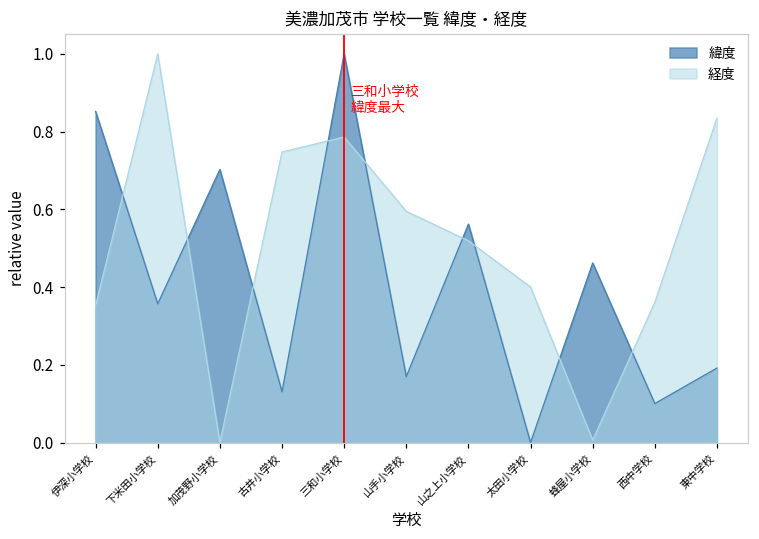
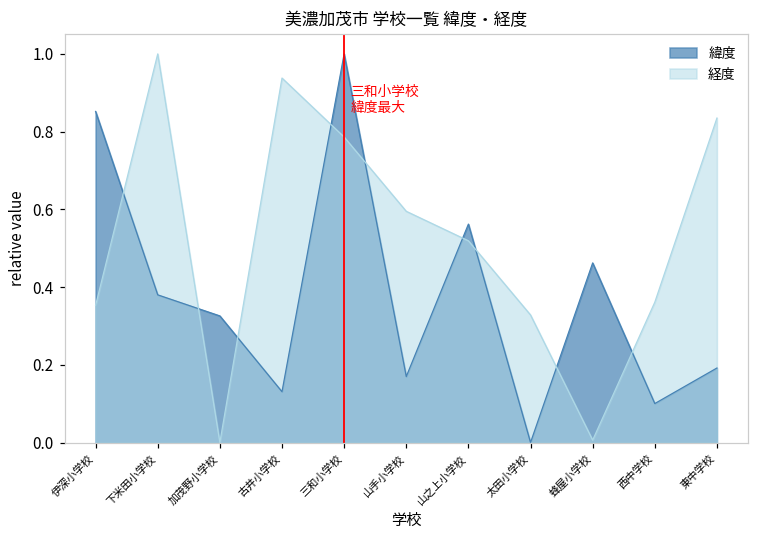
  {
    "緯度": {
      "伊深小学校": 0.85,
-     "下米田小学校": 0.36,
-     "加茂野小学校": 0.70,
+     "下米田小学校": 0.38,
+     "加茂野小学校": 0.33,
      "古井小学校": 0.13,
      "三和小学校": 1.00,
      "山手小学校": 0.17,
      "山之上小学校": 0.56,
      "太田小学校": 0.00,
      "蜂屋小学校": 0.46,
      "西中学校": 0.10,
      "東中学校": 0.19
    },
    "経度": {
      "伊深小学校": 0.35,
      "下米田小学校": 1.00,
      "加茂野小学校": 0.00,
-     "古井小学校": 0.75,
+     "古井小学校": 0.94,
      "三和小学校": 0.79,
      "山手小学校": 0.59,
      "山之上小学校": 0.52,
-     "太田小学校": 0.40,
+     "太田小学校": 0.33,
      "蜂屋小学校": 0.01,
      "西中学校": 0.36,
      "東中学校": 0.83
    }
  }
